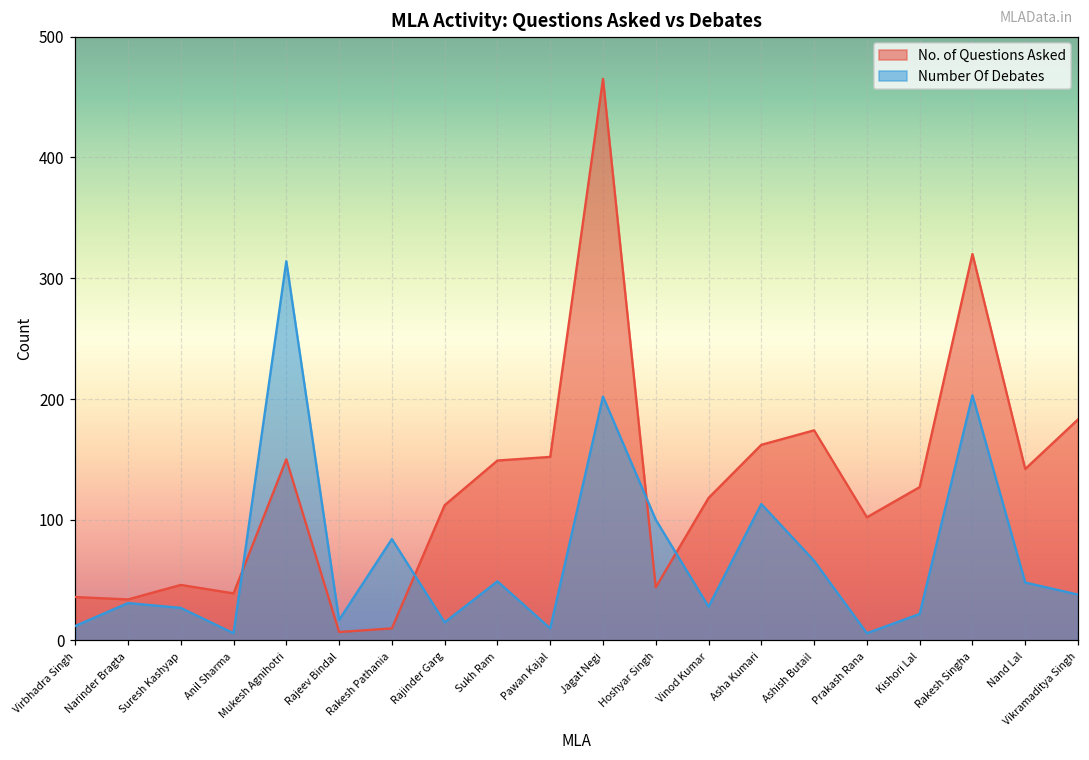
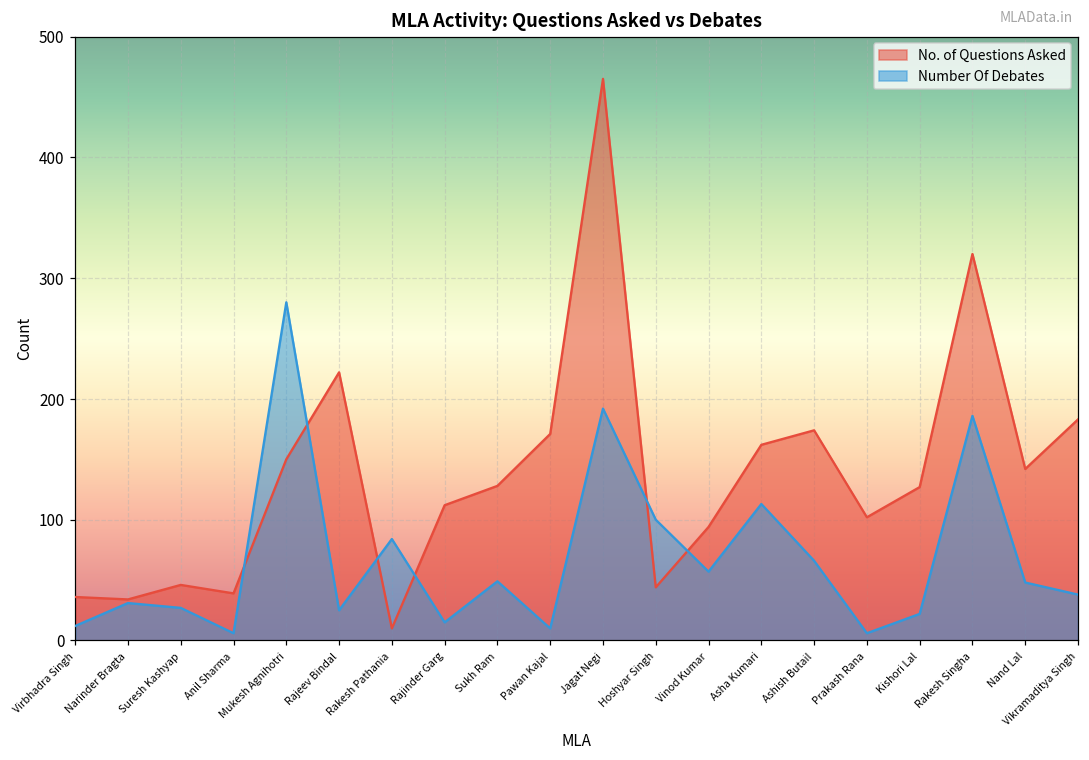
  {
    "No. of Questions Asked": {
      "Virbhadra Singh": 36,
      "Narinder Bragta": 34,
      "Suresh Kashyap": 46,
      "Anil Sharma": 39,
      "Mukesh Agnihotri": 150,
-     "Rajeev Bindal": 7,
+     "Rajeev Bindal": 222,
      "Rakesh Pathania": 10,
      "Rajinder Garg": 112,
-     "Sukh Ram": 149,
-     "Pawan Kajal": 152,
+     "Sukh Ram": 128,
+     "Pawan Kajal": 171,
      "Jagat Negi": 465,
      "Hoshyar Singh": 44,
-     "Vinod Kumar": 118,
+     "Vinod Kumar": 94,
      "Asha Kumari": 162,
      "Ashish Butail": 174,
      "Prakash Rana": 102,
      "Kishori Lal": 127,
      "Rakesh Singha": 320,
      "Nand Lal": 142,
      "Vikramaditya Singh": 183
    },
    "Number Of Debates": {
      "Virbhadra Singh": 12,
      "Narinder Bragta": 31,
      "Suresh Kashyap": 27,
      "Anil Sharma": 6,
-     "Mukesh Agnihotri": 314,
-     "Rajeev Bindal": 17,
+     "Mukesh Agnihotri": 280,
+     "Rajeev Bindal": 25,
      "Rakesh Pathania": 84,
      "Rajinder Garg": 15,
      "Sukh Ram": 49,
      "Pawan Kajal": 10,
-     "Jagat Negi": 202,
+     "Jagat Negi": 192,
      "Hoshyar Singh": 100,
-     "Vinod Kumar": 28,
+     "Vinod Kumar": 57,
      "Asha Kumari": 113,
      "Ashish Butail": 66,
      "Prakash Rana": 6,
      "Kishori Lal": 22,
-     "Rakesh Singha": 203,
+     "Rakesh Singha": 186,
      "Nand Lal": 48,
      "Vikramaditya Singh": 38
    }
  }
